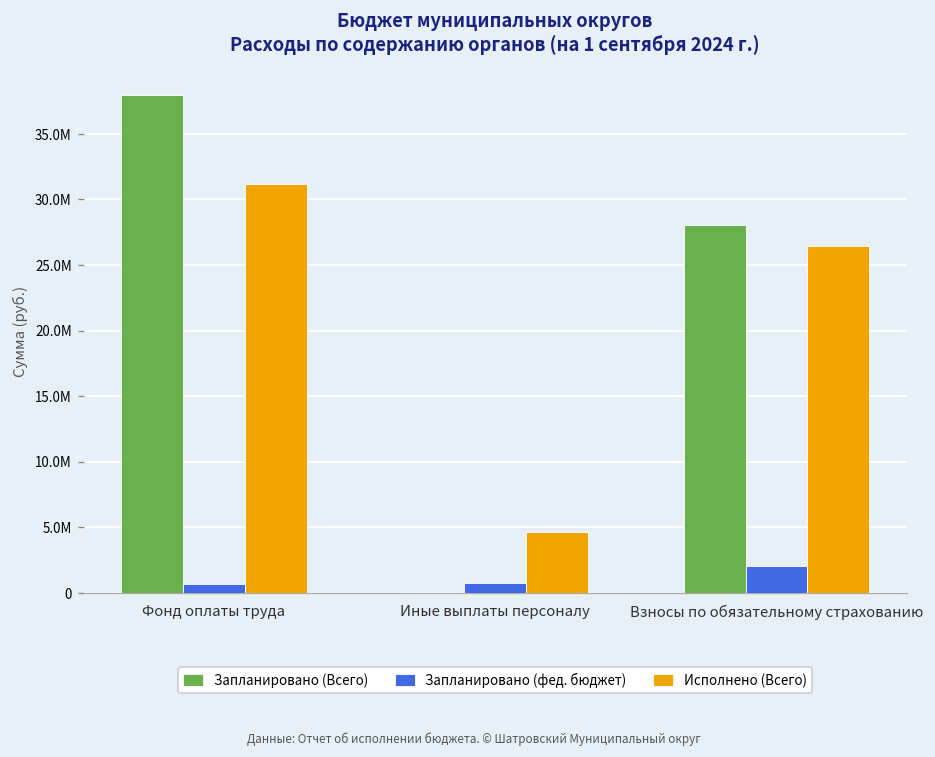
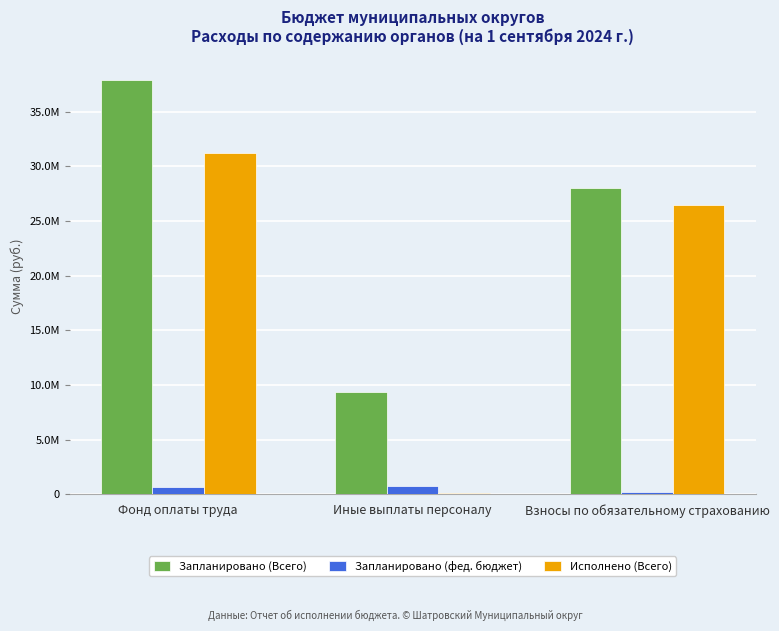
  {
    "Запланировано (Всего)": {
      "Фонд оплаты труда": 37900000,
-     "Иные выплаты персоналу": 100000,
+     "Иные выплаты персоналу": 9400000,
      "Взносы по обязательному страхованию": 28100000
    },
    "Запланировано (фед. бюджет)": {
      "Фонд оплаты труда": 700000,
      "Иные выплаты персоналу": 800000,
-     "Взносы по обязательному страхованию": 2000000
+     "Взносы по обязательному страхованию": 200000
    },
    "Исполнено (Всего)": {
      "Фонд оплаты труда": 31200000,
-     "Иные выплаты персоналу": 4700000,
+     "Иные выплаты персоналу": 100000,
      "Взносы по обязательному страхованию": 26500000
    }
  }
